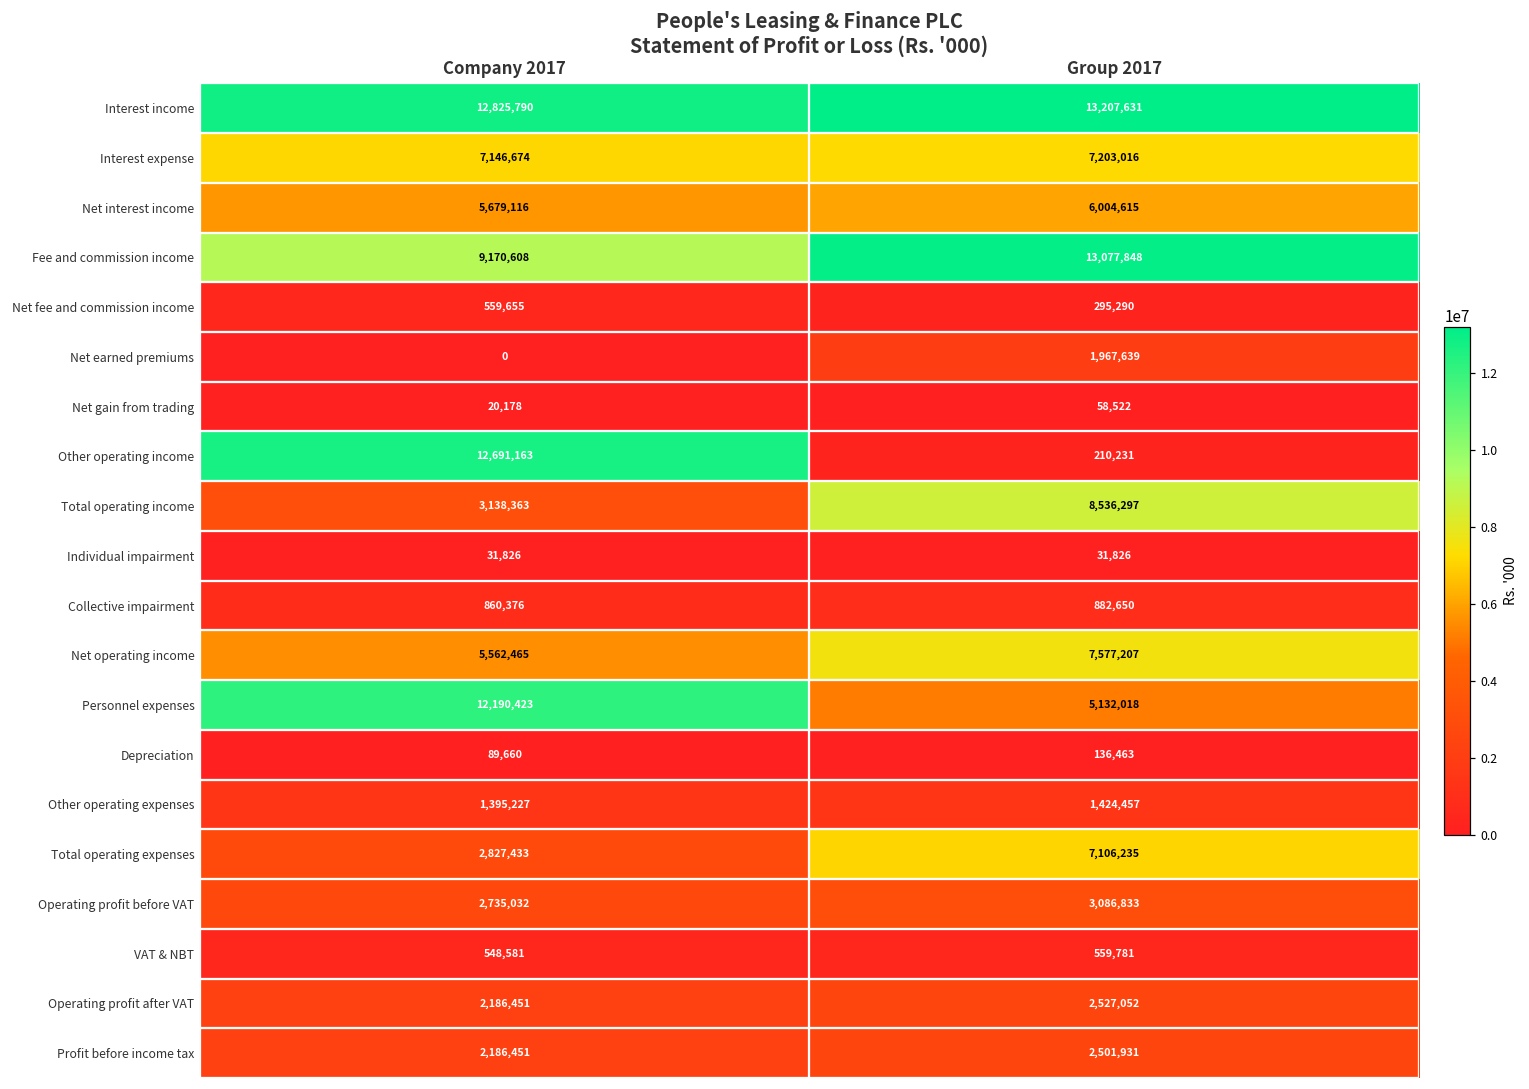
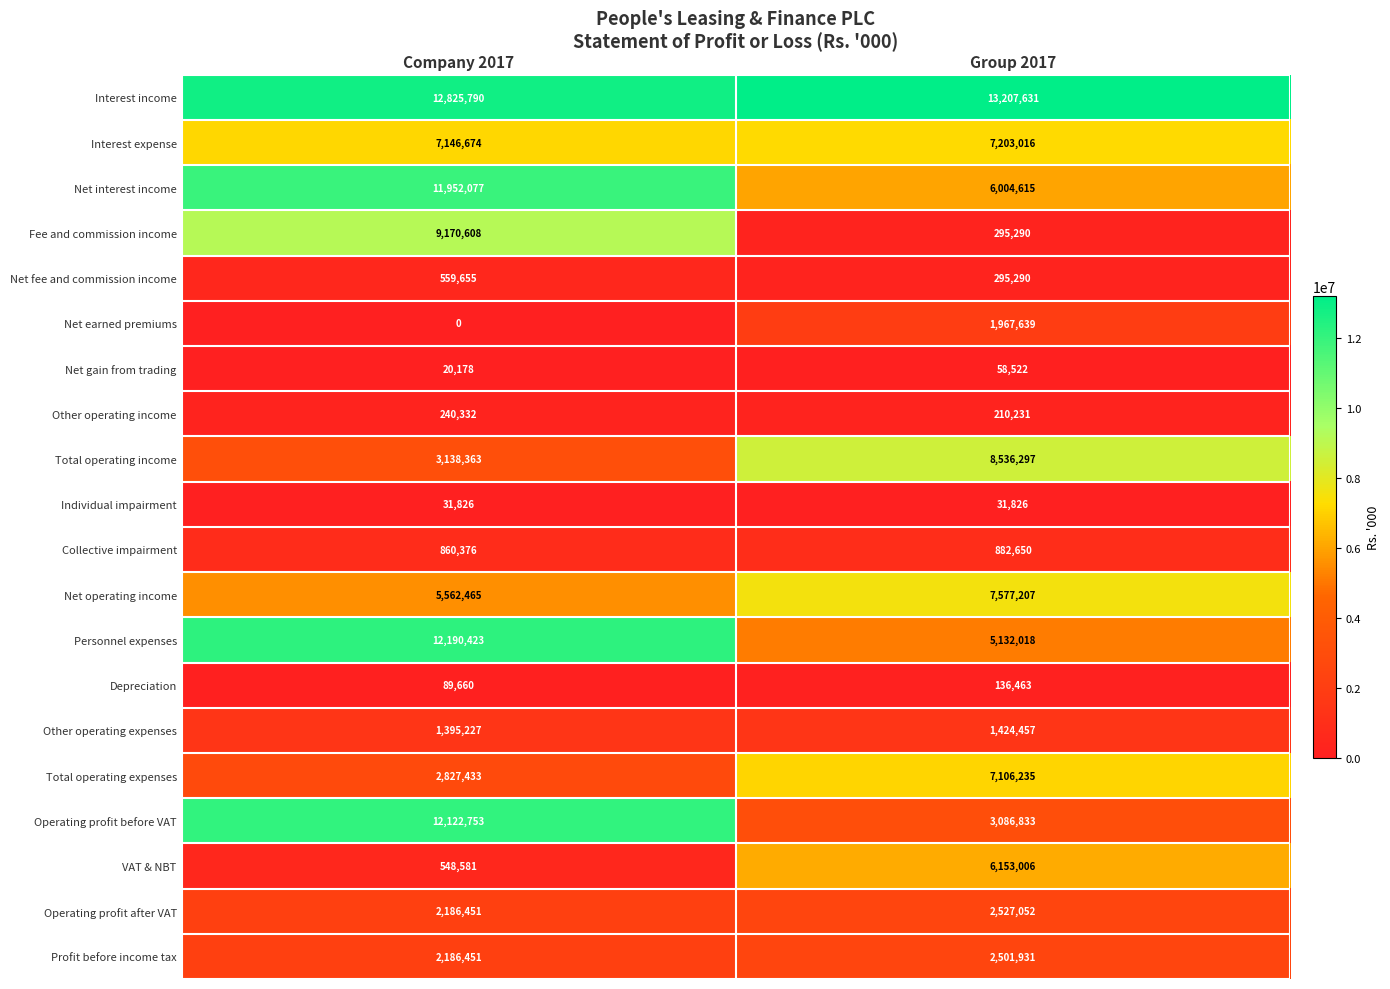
  {
    "Interest income": {
      "Company 2017": "12,825,790",
      "Group 2017": "13,207,631"
    },
    "Interest expense": {
      "Company 2017": "7,146,674",
      "Group 2017": "7,203,016"
    },
    "Net interest income": {
-     "Company 2017": "5,679,116",
+     "Company 2017": "11,952,077",
      "Group 2017": "6,004,615"
    },
    "Fee and commission income": {
      "Company 2017": "9,170,608",
-     "Group 2017": "13,077,848"
+     "Group 2017": "295,290"
    },
    "Net fee and commission income": {
      "Company 2017": "559,655",
      "Group 2017": "295,290"
    },
    "Net earned premiums": {
      "Company 2017": "0",
      "Group 2017": "1,967,639"
    },
    "Net gain from trading": {
      "Company 2017": "20,178",
      "Group 2017": "58,522"
    },
    "Other operating income": {
-     "Company 2017": "12,691,163",
+     "Company 2017": "240,332",
      "Group 2017": "210,231"
    },
    "Total operating income": {
      "Company 2017": "3,138,363",
      "Group 2017": "8,536,297"
    },
    "Individual impairment": {
      "Company 2017": "31,826",
      "Group 2017": "31,826"
    },
    "Collective impairment": {
      "Company 2017": "860,376",
      "Group 2017": "882,650"
    },
    "Net operating income": {
      "Company 2017": "5,562,465",
      "Group 2017": "7,577,207"
    },
    "Personnel expenses": {
      "Company 2017": "12,190,423",
      "Group 2017": "5,132,018"
    },
    "Depreciation": {
      "Company 2017": "89,660",
      "Group 2017": "136,463"
    },
    "Other operating expenses": {
      "Company 2017": "1,395,227",
      "Group 2017": "1,424,457"
    },
    "Total operating expenses": {
      "Company 2017": "2,827,433",
      "Group 2017": "7,106,235"
    },
    "Operating profit before VAT": {
-     "Company 2017": "2,735,032",
+     "Company 2017": "12,122,753",
      "Group 2017": "3,086,833"
    },
    "VAT & NBT": {
      "Company 2017": "548,581",
-     "Group 2017": "559,781"
+     "Group 2017": "6,153,006"
    },
    "Operating profit after VAT": {
      "Company 2017": "2,186,451",
      "Group 2017": "2,527,052"
    },
    "Profit before income tax": {
      "Company 2017": "2,186,451",
      "Group 2017": "2,501,931"
    }
  }
